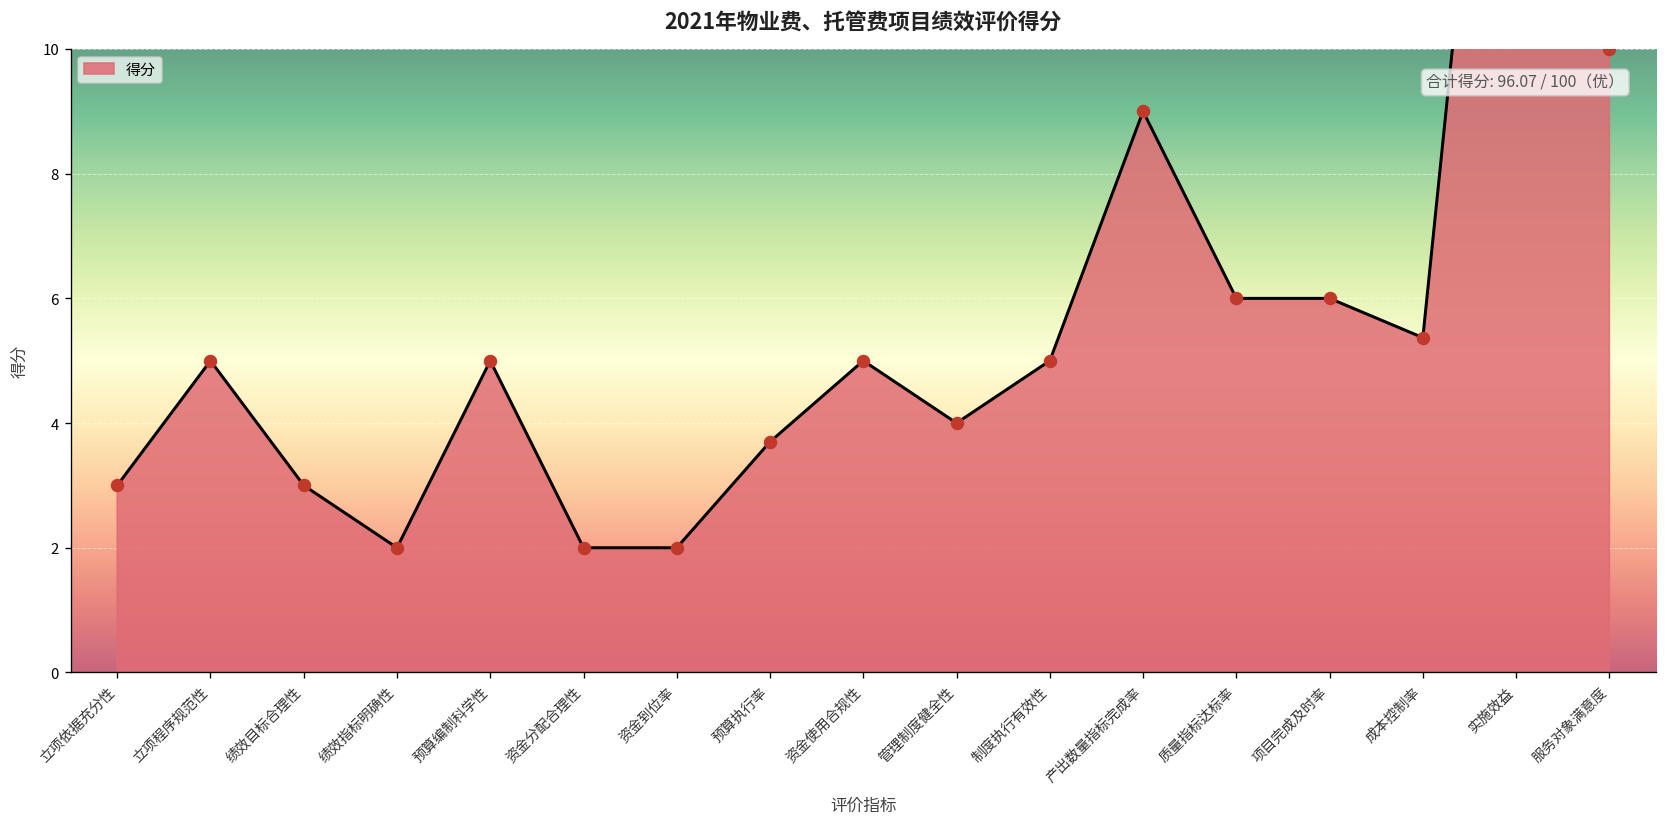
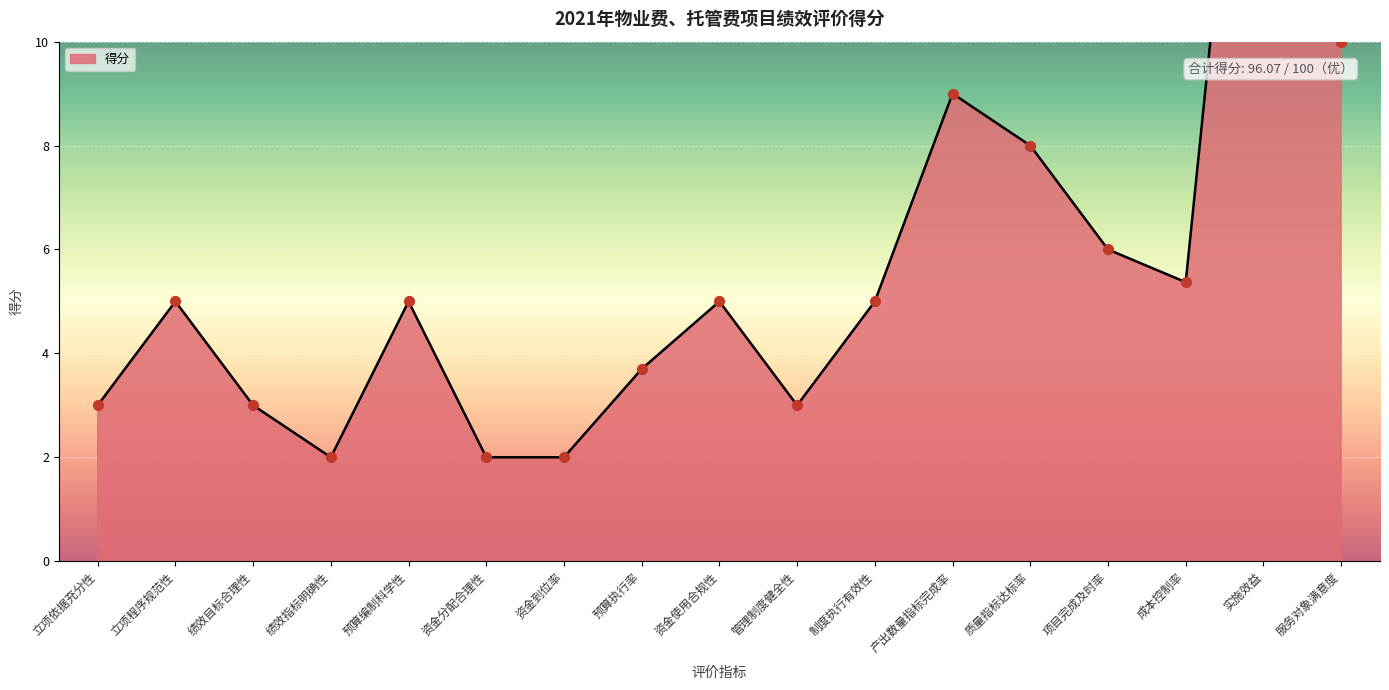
  {
    "立项依据充分性": 3,
    "立项程序规范性": 5,
    "绩效目标合理性": 3,
    "绩效指标明确性": 2,
    "预算编制科学性": 5,
    "资金分配合理性": 2,
    "资金到位率": 2,
    "预算执行率": 3.7,
    "资金使用合规性": 5,
-   "管理制度健全性": 4,
+   "管理制度健全性": 3,
    "制度执行有效性": 5,
    "产出数量指标完成率": 9,
-   "质量指标达标率": 6,
+   "质量指标达标率": 8,
    "项目完成及时率": 6,
    "成本控制率": 5.4
  }
